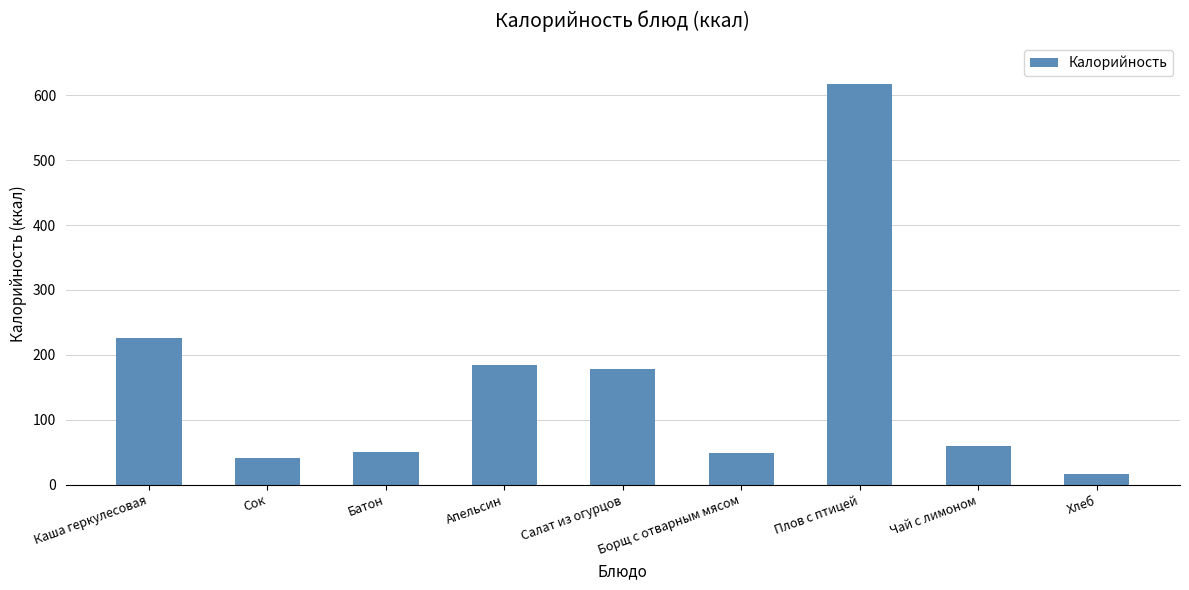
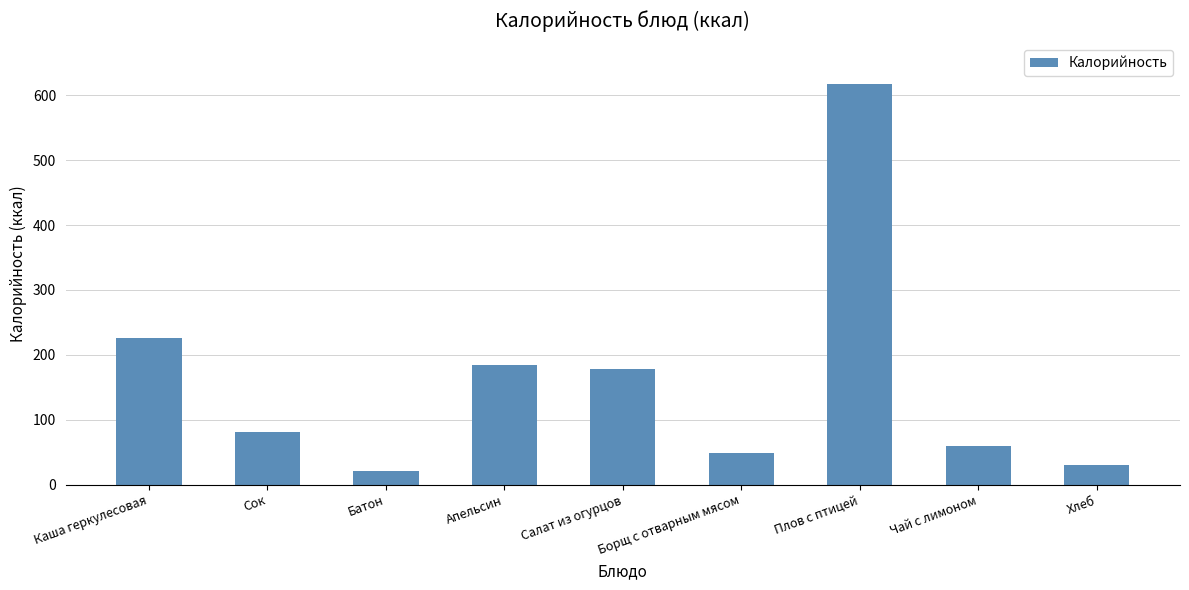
  {
    "Каша геркулесовая": 230,
-   "Сок": 40,
-   "Батон": 50,
+   "Сок": 80,
+   "Батон": 20,
    "Апельсин": 180,
    "Салат из огурцов": 180,
    "Борщ с отварным мясом": 50,
    "Плов с птицей": 620,
    "Чай с лимоном": 60,
-   "Хлеб": 20
+   "Хлеб": 30
  }
